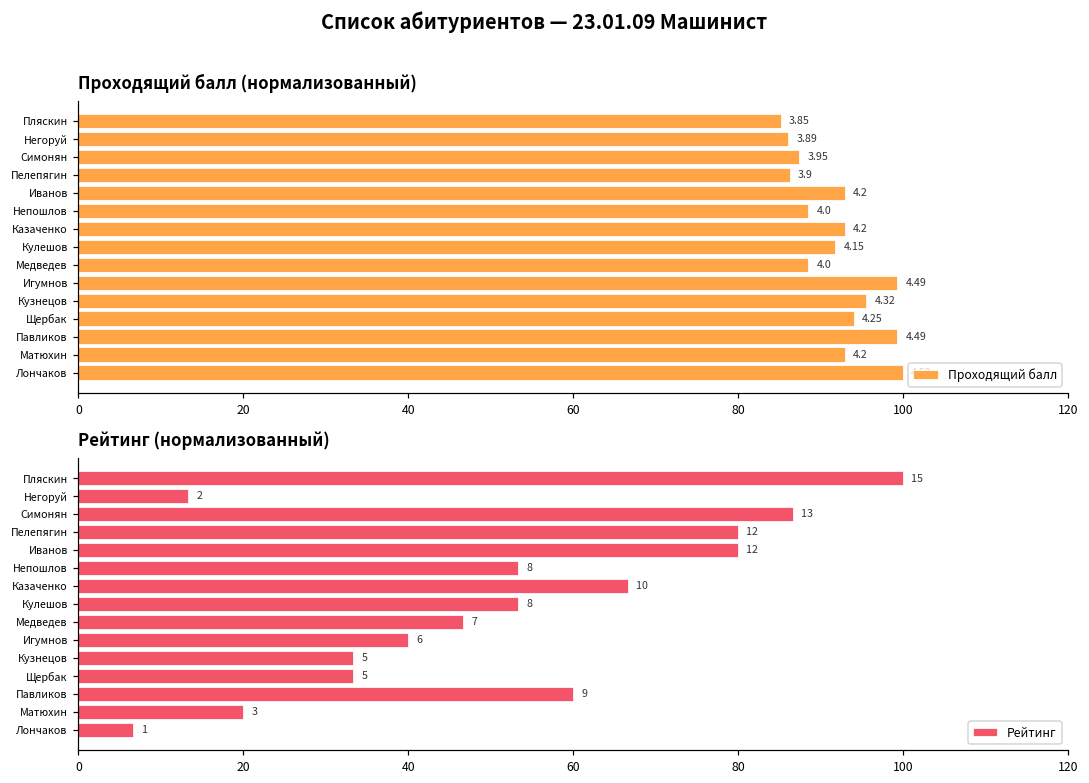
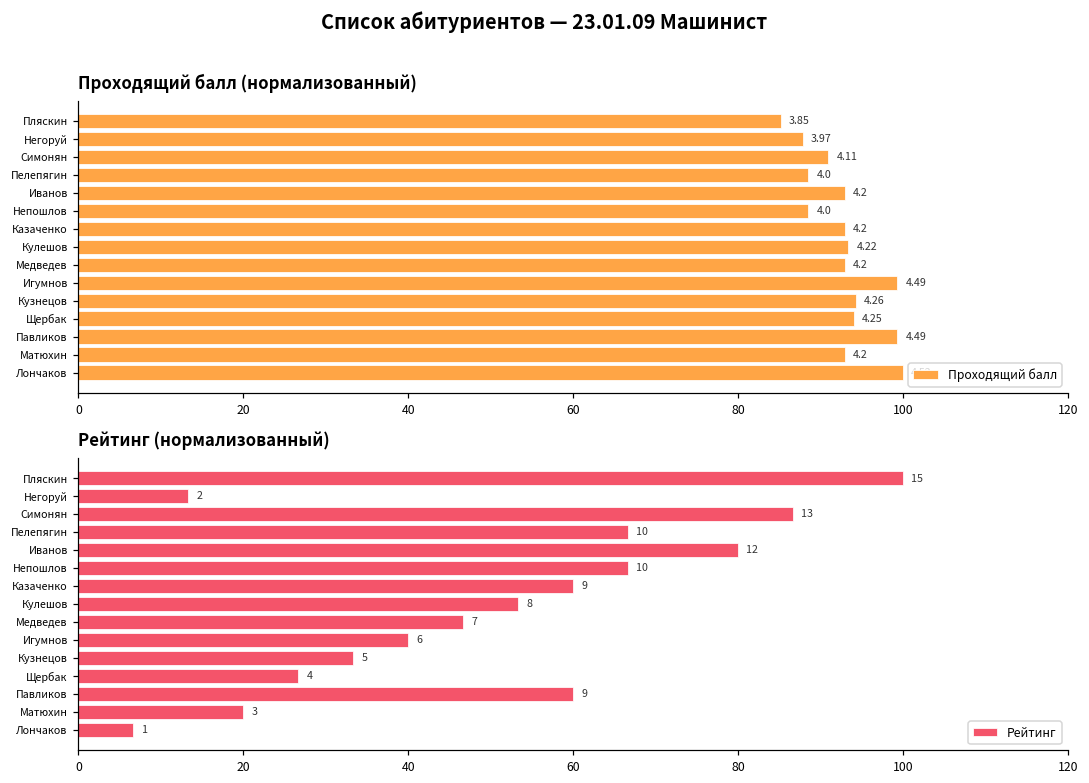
  {
    "Проходящий балл (нормализованный)": {
-     "Негоруй": 3.89,
-     "Симонян": 3.95,
-     "Пелепягин": 3.9,
-     "Кулешов": 4.15,
-     "Медведев": 4.0,
-     "Кузнецов": 4.32
+     "Негоруй": 3.97,
+     "Симонян": 4.11,
+     "Пелепягин": 4.0,
+     "Кулешов": 4.22,
+     "Медведев": 4.2,
+     "Кузнецов": 4.26
    },
    "Рейтинг (нормализованный)": {
-     "Пелепягин": 12,
-     "Непошлов": 8,
-     "Казаченко": 10,
-     "Щербак": 5
+     "Пелепягин": 10,
+     "Непошлов": 10,
+     "Казаченко": 9,
+     "Щербак": 4
    }
  }
